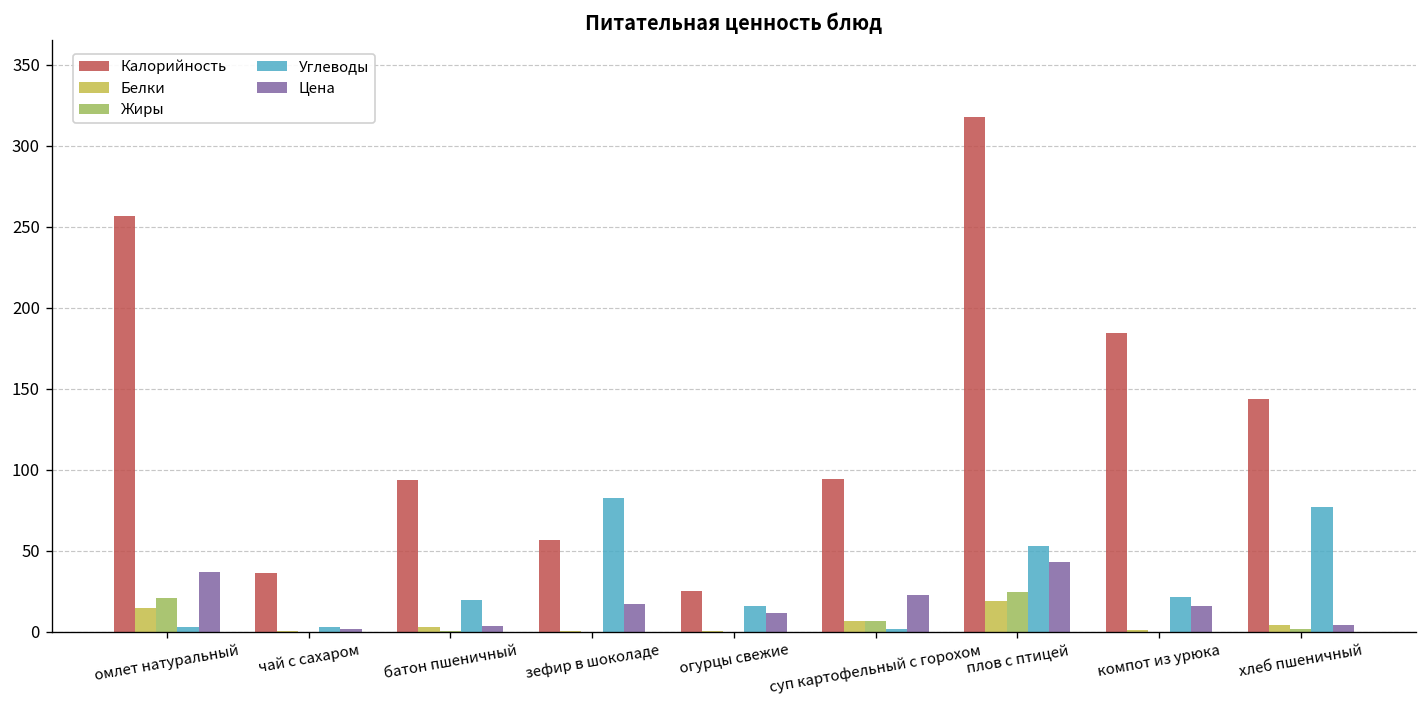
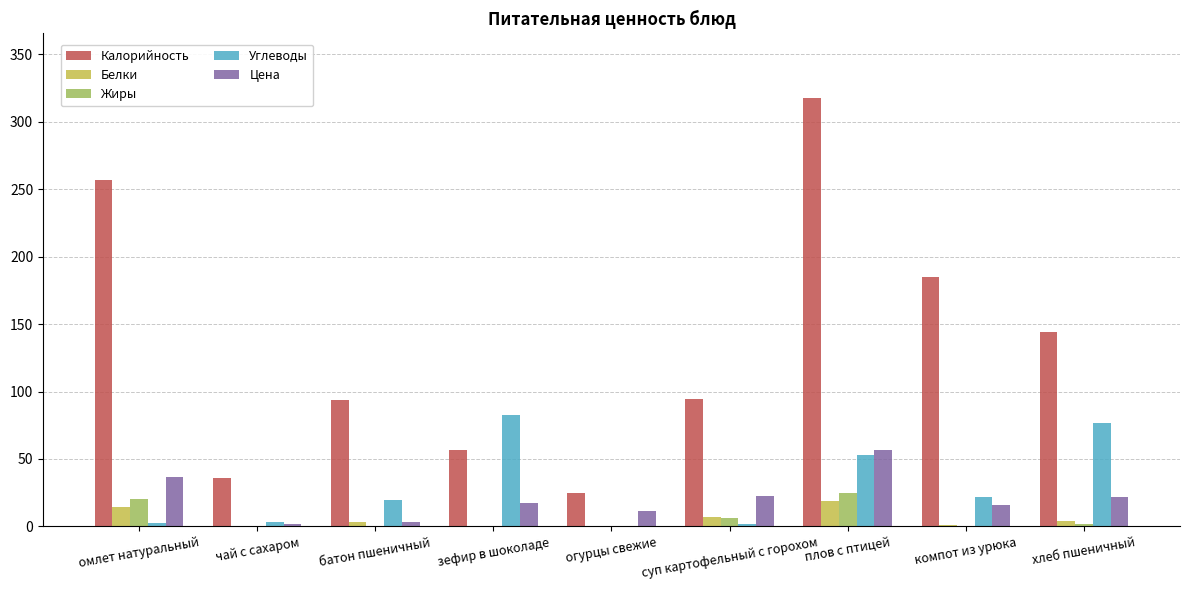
  {
    "Калорийность": {
      "омлет натуральный": 257,
      "чай с сахаром": 36,
      "батон пшеничный": 94,
      "зефир в шоколаде": 56,
      "огурцы свежие": 25,
      "суп картофельный с горохом": 94,
      "плов с птицей": 318,
      "компот из урюка": 185,
      "хлеб пшеничный": 144
    },
    "Углеводы": {
      "омлет натуральный": 3,
      "чай с сахаром": 3,
      "батон пшеничный": 19,
      "зефир в шоколаде": 83,
-     "огурцы свежие": 16,
+     "огурцы свежие": 1,
      "суп картофельный с горохом": 2,
      "плов с птицей": 53,
      "компот из урюка": 22,
      "хлеб пшеничный": 77
    },
    "Цена": {
      "омлет натуральный": 37,
      "батон пшеничный": 4,
      "зефир в шоколаде": 17,
      "огурцы свежие": 12,
      "суп картофельный с горохом": 22,
-     "плов с птицей": 43,
+     "плов с птицей": 57,
      "компот из урюка": 16,
-     "хлеб пшеничный": 4
+     "хлеб пшеничный": 22
    }
  }
